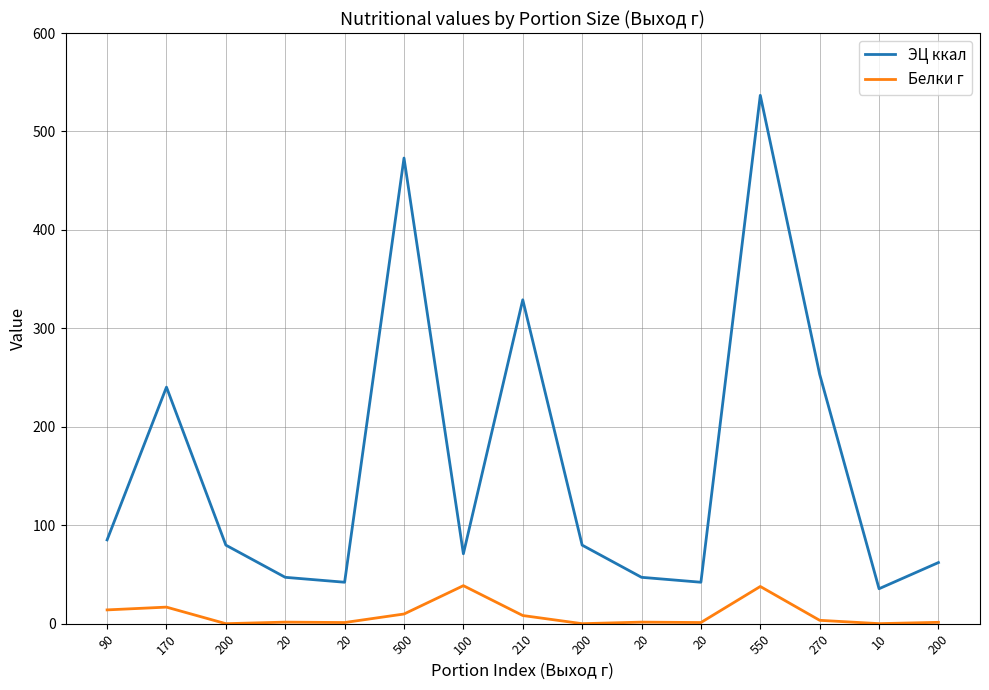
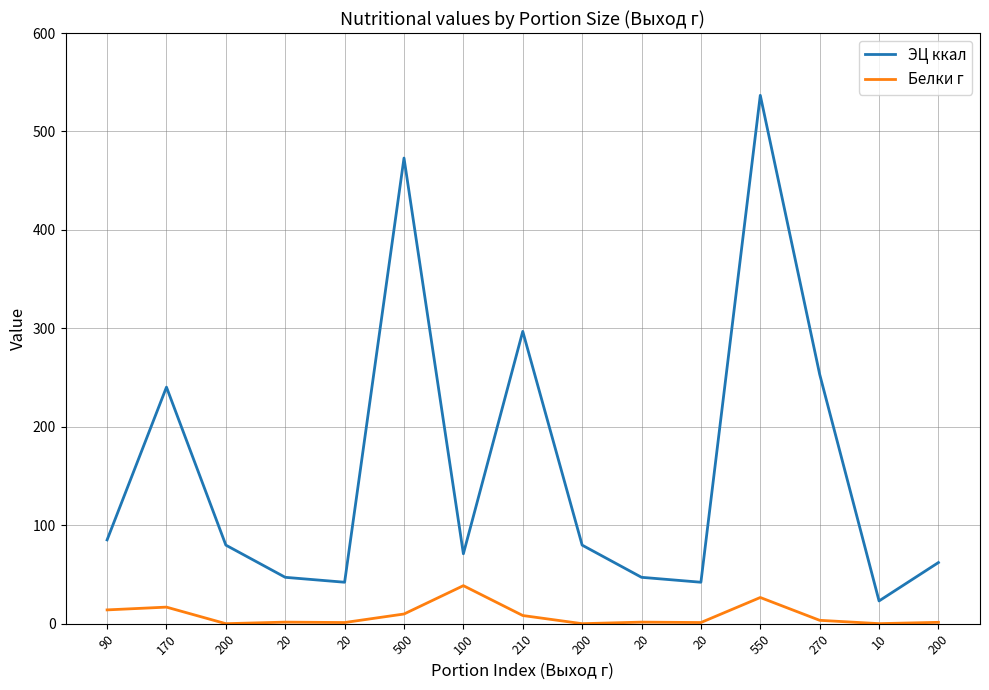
  {
    "ЭЦ ккал": {
      "90": 90,
      "170": 240,
      "500": 470,
      "100": 70,
-     "210": 330,
+     "210": 300,
      "550": 540,
      "270": 250,
-     "10": 40
+     "10": 20
    },
    "Белки г": {
      "90": 10,
      "170": 20,
      "500": 10,
      "100": 40,
      "210": 10,
-     "550": 40,
+     "550": 30,
      "270": 0,
      "10": 0
    }
  }
